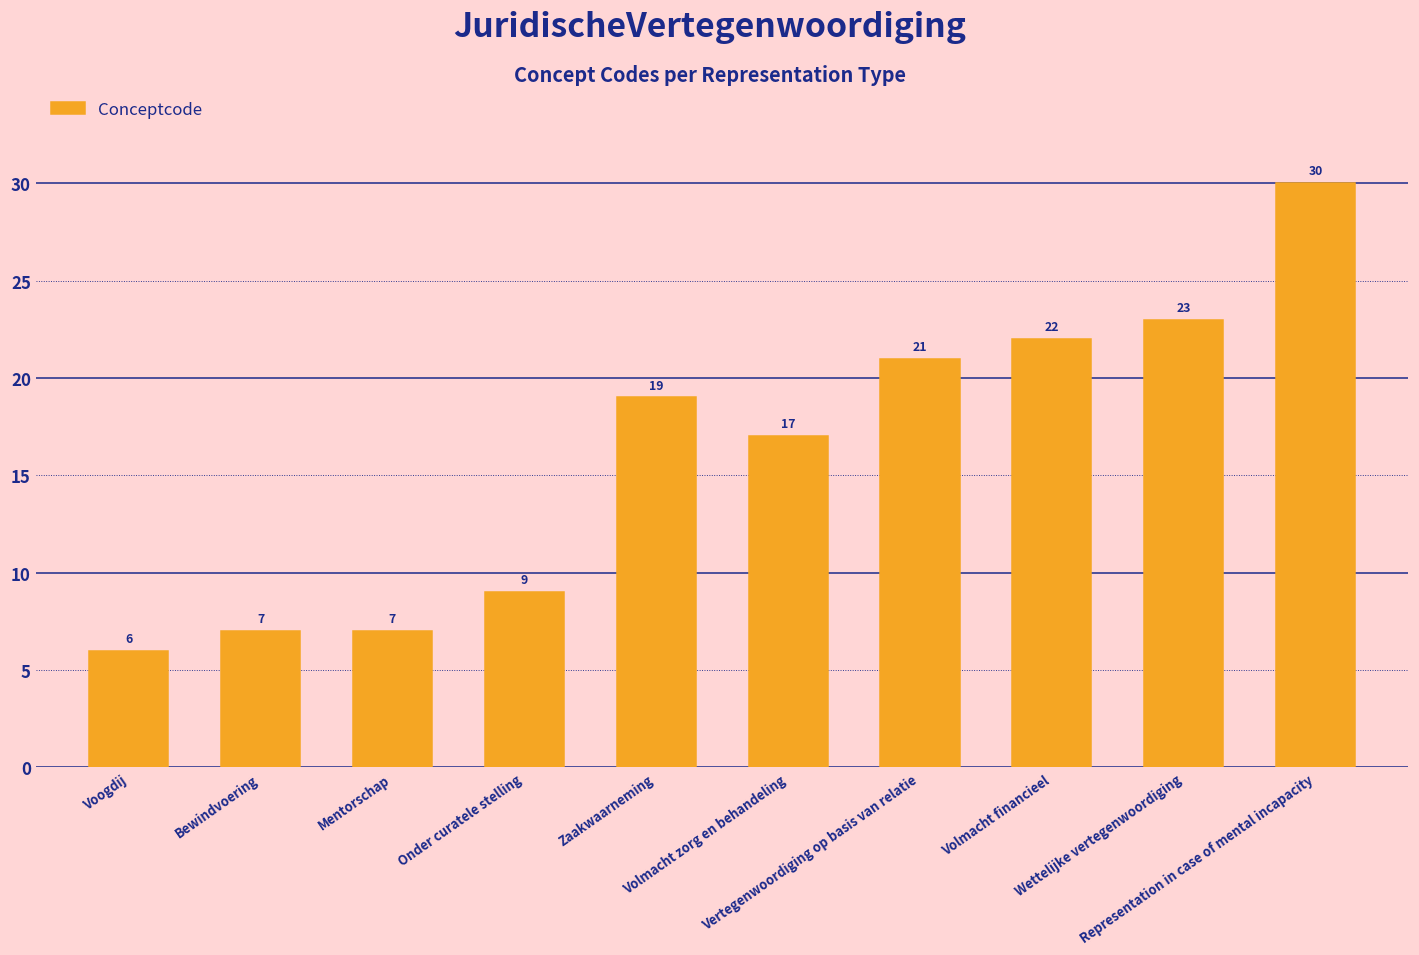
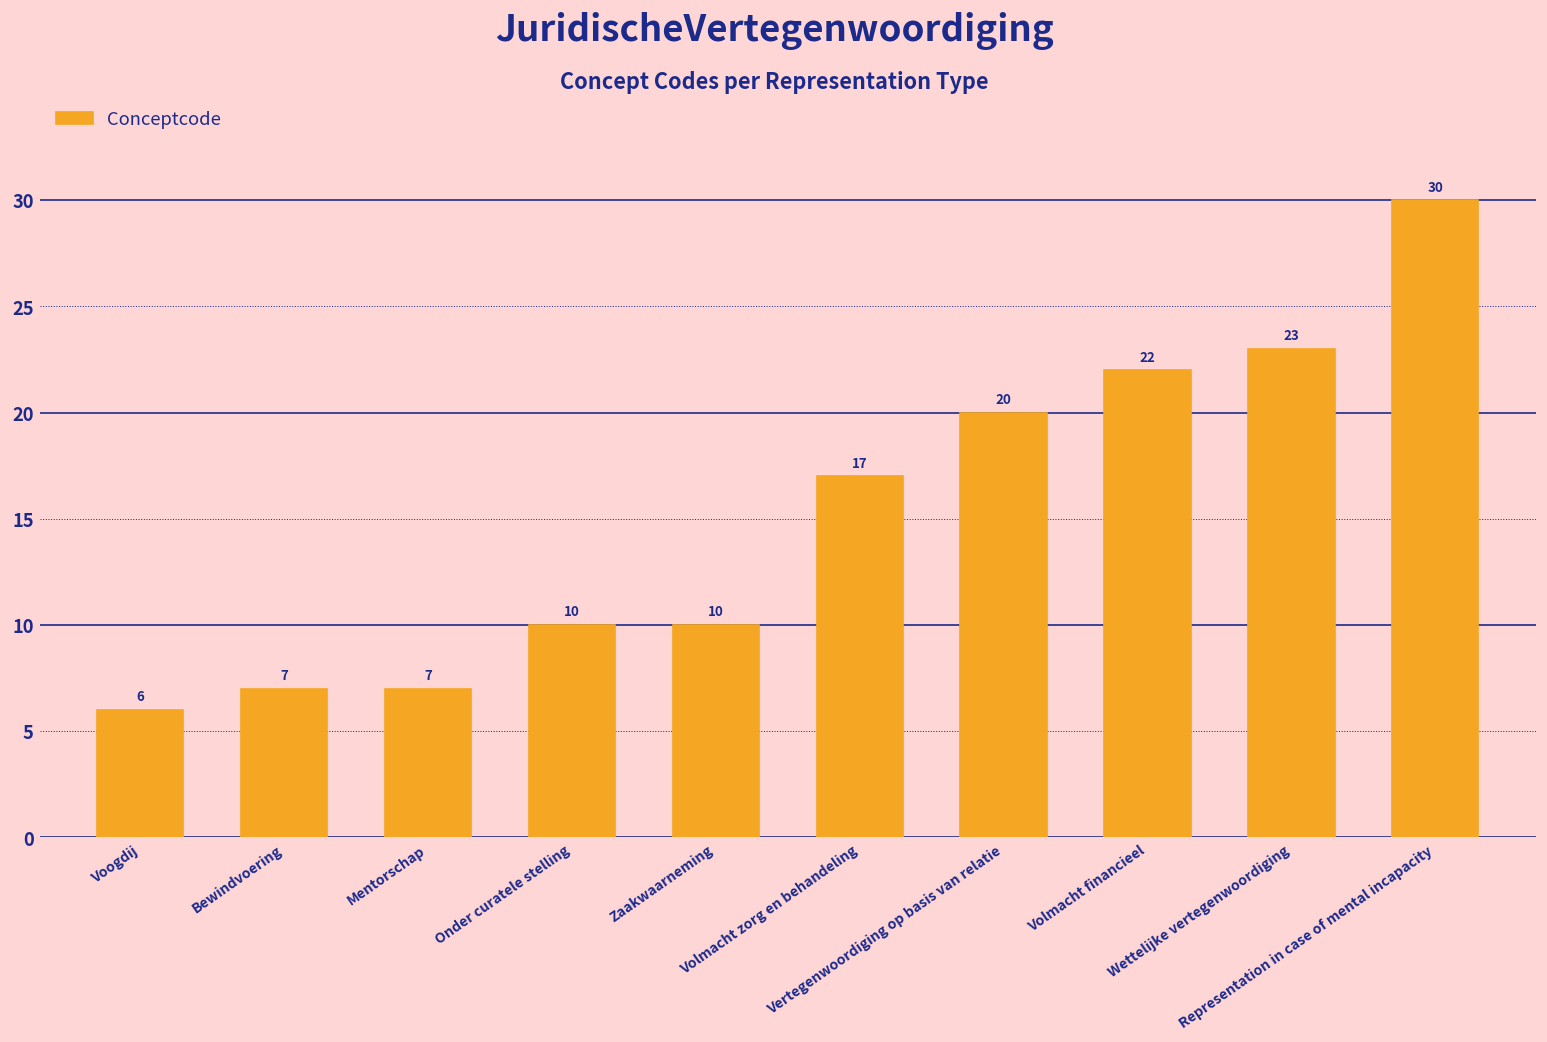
  {
    "Voogdij": 6,
    "Bewindvoering": 7,
    "Mentorschap": 7,
-   "Onder curatele stelling": 9,
-   "Zaakwaarneming": 19,
+   "Onder curatele stelling": 10,
+   "Zaakwaarneming": 10,
    "Volmacht zorg en behandeling": 17,
-   "Vertegenwoordiging op basis van relatie": 21,
+   "Vertegenwoordiging op basis van relatie": 20,
    "Volmacht financieel": 22,
    "Wettelijke vertegenwoordiging": 23,
    "Representation in case of mental incapacity": 30
  }
